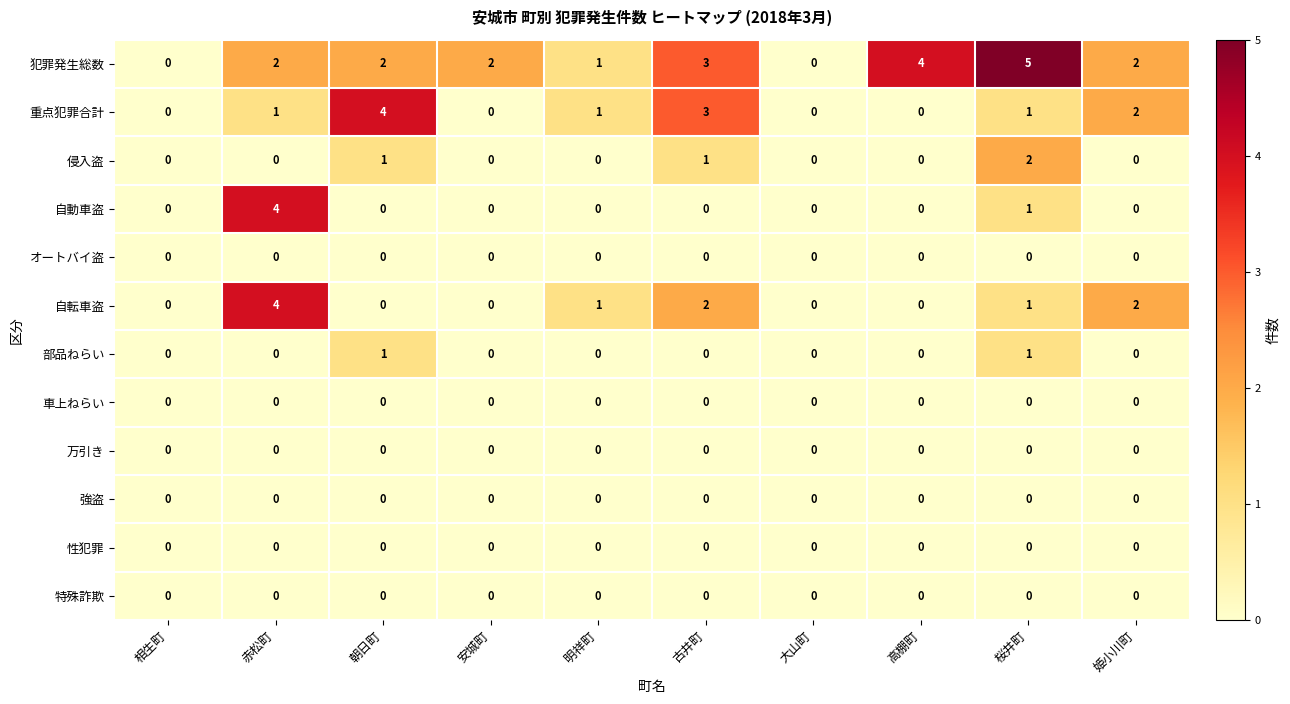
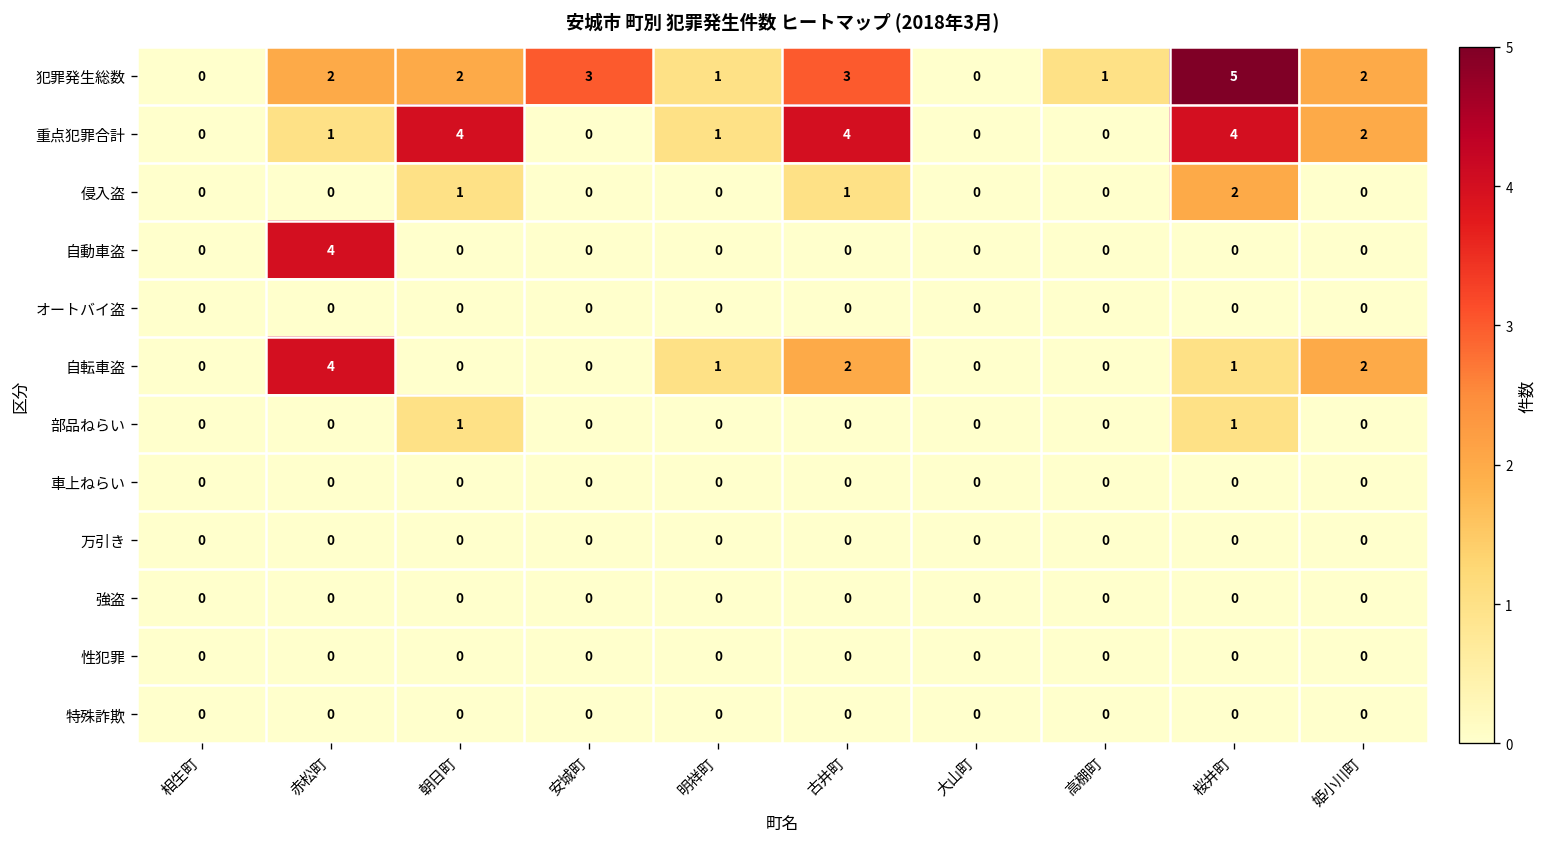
  {
    "犯罪発生総数": {
      "相生町": 0,
      "赤松町": 2,
      "朝日町": 2,
-     "安城町": 2,
+     "安城町": 3,
      "明祥町": 1,
      "古井町": 3,
      "大山町": 0,
-     "高棚町": 4,
+     "高棚町": 1,
      "桜井町": 5,
      "姫小川町": 2
    },
    "重点犯罪合計": {
      "相生町": 0,
      "赤松町": 1,
      "朝日町": 4,
      "安城町": 0,
      "明祥町": 1,
-     "古井町": 3,
+     "古井町": 4,
      "大山町": 0,
      "高棚町": 0,
-     "桜井町": 1,
+     "桜井町": 4,
      "姫小川町": 2
    },
    "侵入盗": {
      "相生町": 0,
      "赤松町": 0,
      "朝日町": 1,
      "安城町": 0,
      "明祥町": 0,
      "古井町": 1,
      "大山町": 0,
      "高棚町": 0,
      "桜井町": 2,
      "姫小川町": 0
    },
    "自動車盗": {
      "相生町": 0,
      "赤松町": 4,
      "朝日町": 0,
      "安城町": 0,
      "明祥町": 0,
      "古井町": 0,
      "大山町": 0,
      "高棚町": 0,
-     "桜井町": 1,
+     "桜井町": 0,
      "姫小川町": 0
    },
    "オートバイ盗": {
      "相生町": 0,
      "赤松町": 0,
      "朝日町": 0,
      "安城町": 0,
      "明祥町": 0,
      "古井町": 0,
      "大山町": 0,
      "高棚町": 0,
      "桜井町": 0,
      "姫小川町": 0
    },
    "自転車盗": {
      "相生町": 0,
      "赤松町": 4,
      "朝日町": 0,
      "安城町": 0,
      "明祥町": 1,
      "古井町": 2,
      "大山町": 0,
      "高棚町": 0,
      "桜井町": 1,
      "姫小川町": 2
    },
    "部品ねらい": {
      "相生町": 0,
      "赤松町": 0,
      "朝日町": 1,
      "安城町": 0,
      "明祥町": 0,
      "古井町": 0,
      "大山町": 0,
      "高棚町": 0,
      "桜井町": 1,
      "姫小川町": 0
    },
    "車上ねらい": {
      "相生町": 0,
      "赤松町": 0,
      "朝日町": 0,
      "安城町": 0,
      "明祥町": 0,
      "古井町": 0,
      "大山町": 0,
      "高棚町": 0,
      "桜井町": 0,
      "姫小川町": 0
    },
    "万引き": {
      "相生町": 0,
      "赤松町": 0,
      "朝日町": 0,
      "安城町": 0,
      "明祥町": 0,
      "古井町": 0,
      "大山町": 0,
      "高棚町": 0,
      "桜井町": 0,
      "姫小川町": 0
    },
    "強盗": {
      "相生町": 0,
      "赤松町": 0,
      "朝日町": 0,
      "安城町": 0,
      "明祥町": 0,
      "古井町": 0,
      "大山町": 0,
      "高棚町": 0,
      "桜井町": 0,
      "姫小川町": 0
    },
    "性犯罪": {
      "相生町": 0,
      "赤松町": 0,
      "朝日町": 0,
      "安城町": 0,
      "明祥町": 0,
      "古井町": 0,
      "大山町": 0,
      "高棚町": 0,
      "桜井町": 0,
      "姫小川町": 0
    },
    "特殊詐欺": {
      "相生町": 0,
      "赤松町": 0,
      "朝日町": 0,
      "安城町": 0,
      "明祥町": 0,
      "古井町": 0,
      "大山町": 0,
      "高棚町": 0,
      "桜井町": 0,
      "姫小川町": 0
    }
  }
